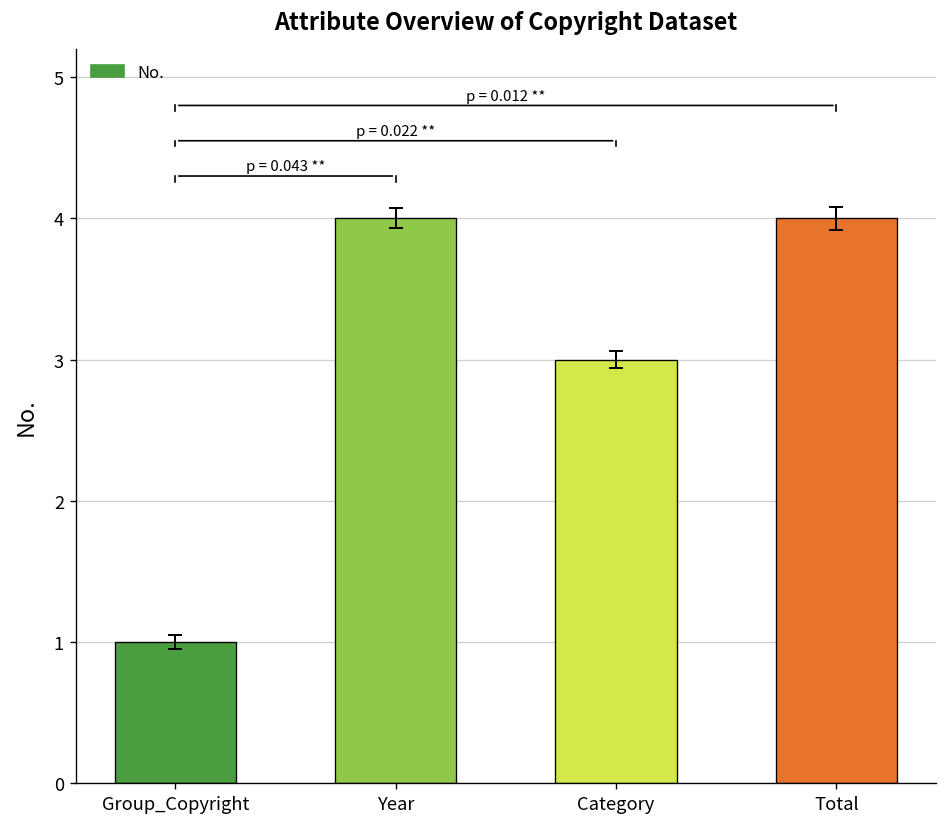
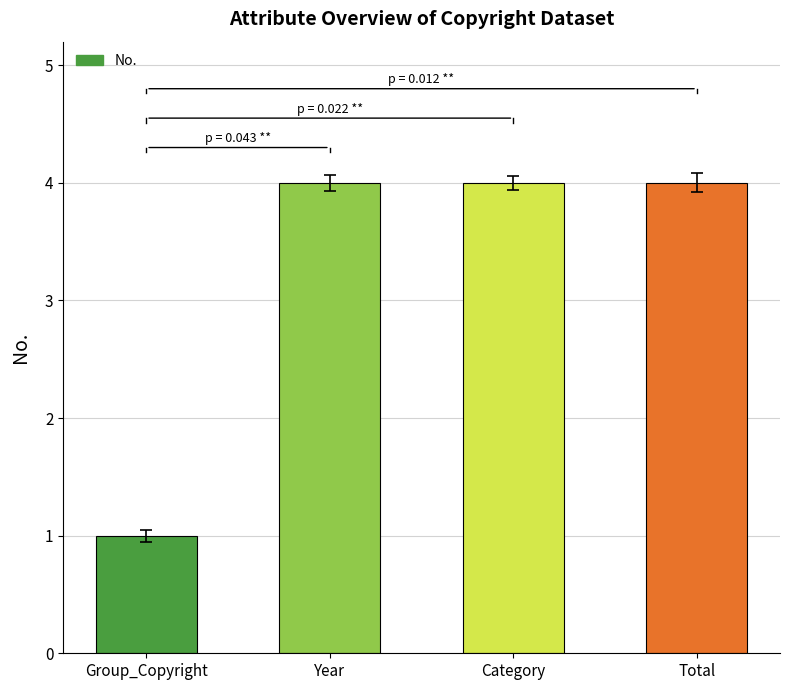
  {
    "No.": {
      "Group_Copyright": 1,
      "Year": 4,
-     "Category": 3,
+     "Category": 4,
      "Total": 4
    }
  }
